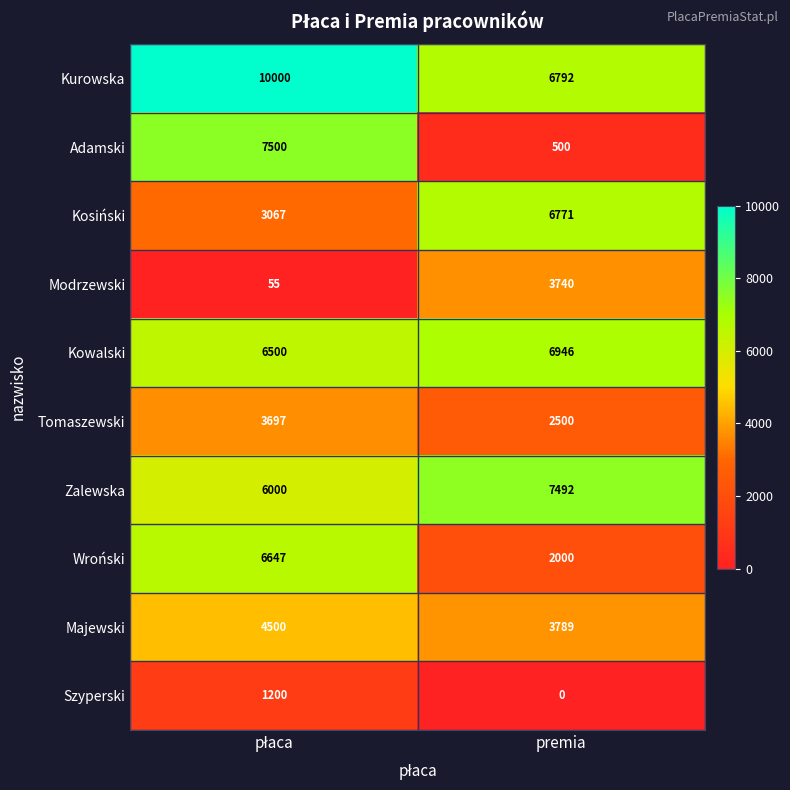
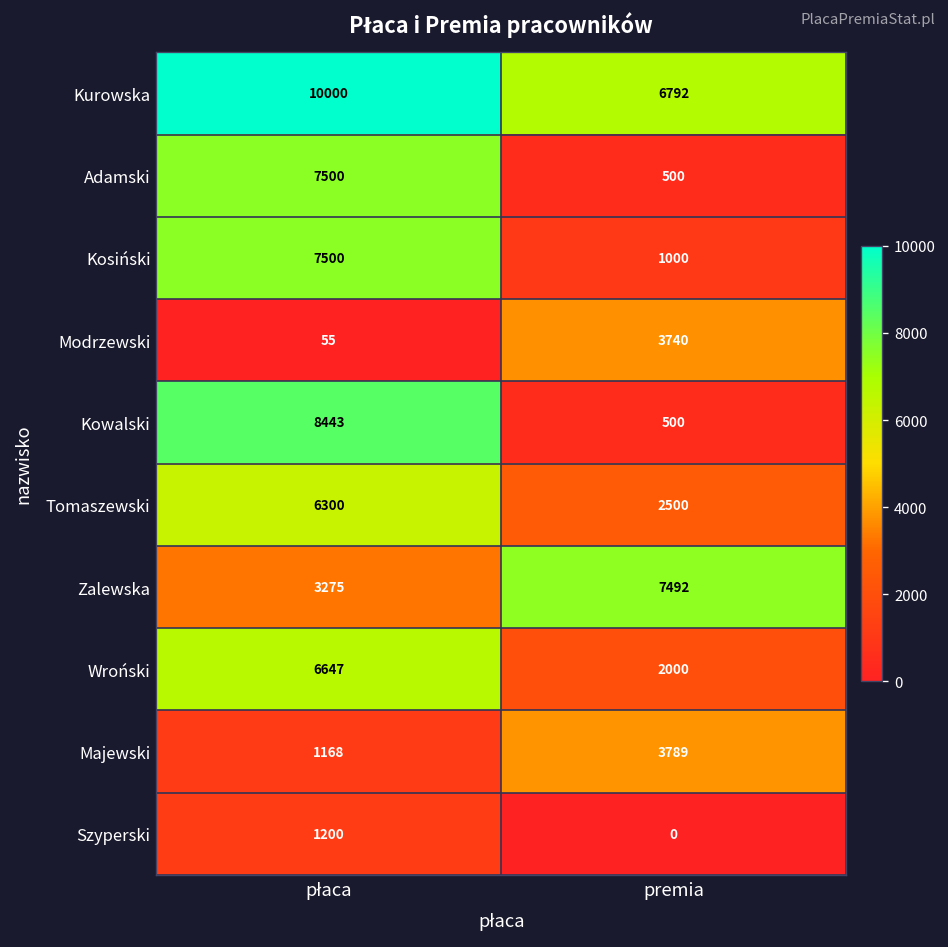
  {
    "Kurowska": {
      "płaca": 10000,
      "premia": 6792
    },
    "Adamski": {
      "płaca": 7500,
      "premia": 500
    },
    "Kosiński": {
-     "płaca": 3067,
-     "premia": 6771
+     "płaca": 7500,
+     "premia": 1000
    },
    "Modrzewski": {
      "płaca": 55,
      "premia": 3740
    },
    "Kowalski": {
-     "płaca": 6500,
-     "premia": 6946
+     "płaca": 8443,
+     "premia": 500
    },
    "Tomaszewski": {
-     "płaca": 3697,
+     "płaca": 6300,
      "premia": 2500
    },
    "Zalewska": {
-     "płaca": 6000,
+     "płaca": 3275,
      "premia": 7492
    },
    "Wroński": {
      "płaca": 6647,
      "premia": 2000
    },
    "Majewski": {
-     "płaca": 4500,
+     "płaca": 1168,
      "premia": 3789
    },
    "Szyperski": {
      "płaca": 1200,
      "premia": 0
    }
  }
